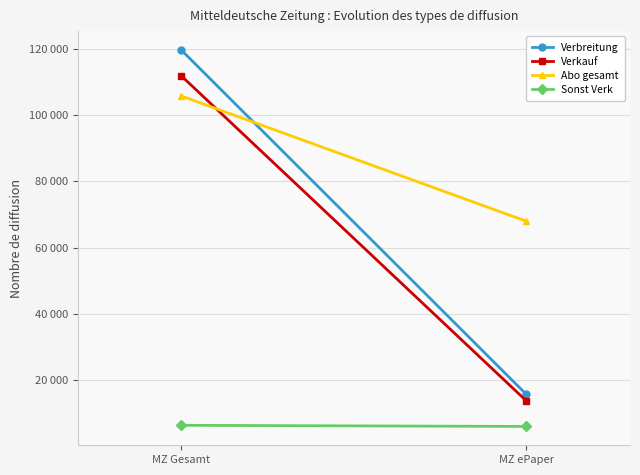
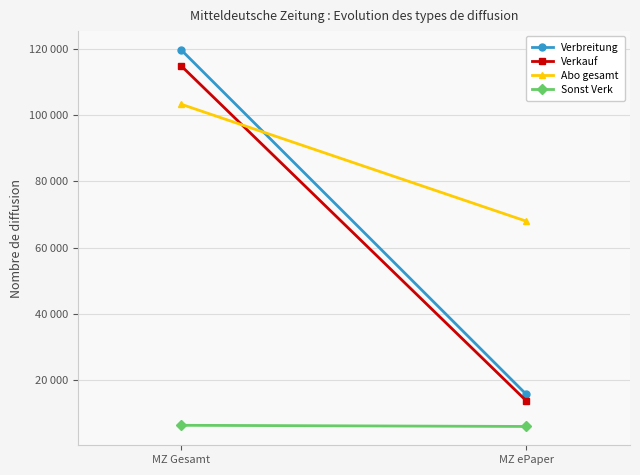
  {
    "Verbreitung": {
      "MZ Gesamt": 120000,
      "MZ ePaper": 16000
    },
    "Verkauf": {
-     "MZ Gesamt": 112000,
+     "MZ Gesamt": 115000,
      "MZ ePaper": 14000
    },
    "Abo gesamt": {
-     "MZ Gesamt": 106000,
+     "MZ Gesamt": 103000,
      "MZ ePaper": 68000
    },
    "Sonst Verk": {
      "MZ Gesamt": 6000,
      "MZ ePaper": 6000
    }
  }
